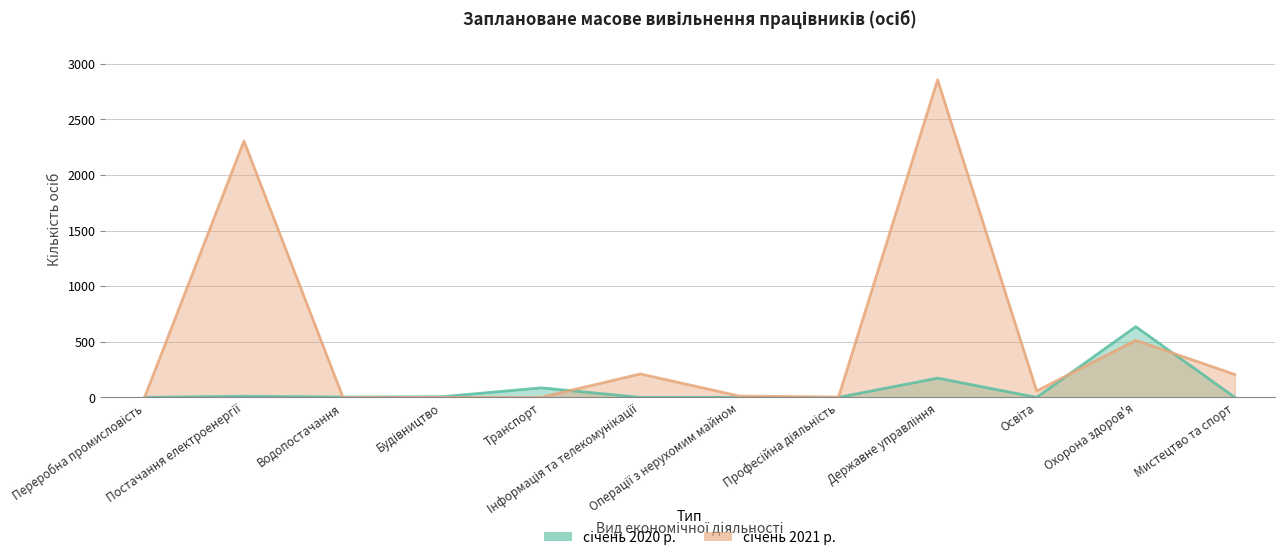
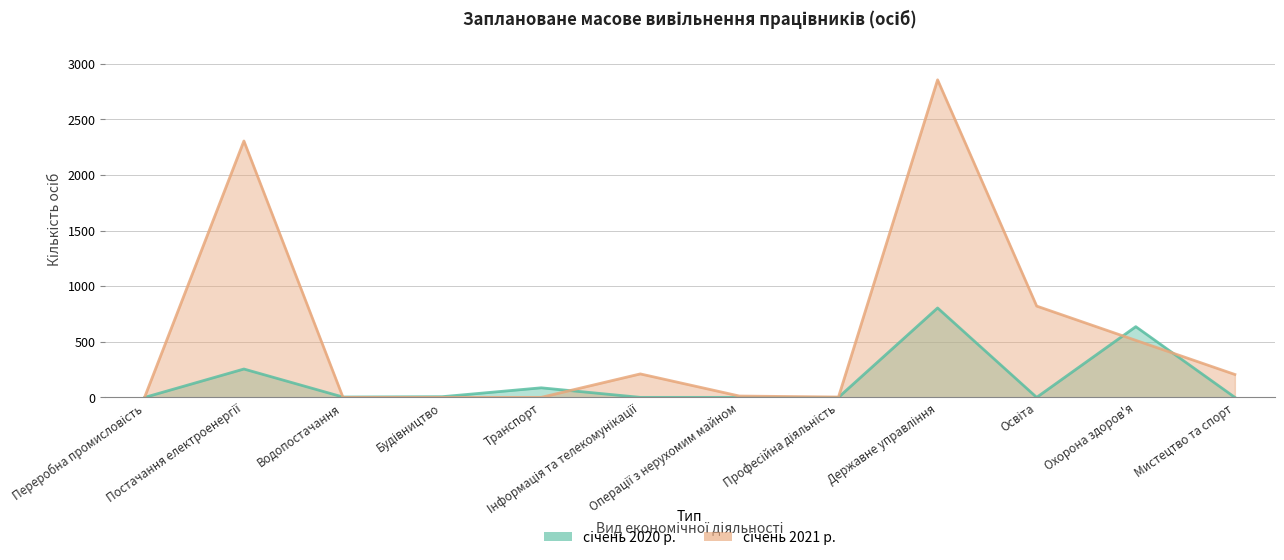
  {
    "січень 2020 р.": {
-     "Постачання електроенергії": 10,
+     "Постачання електроенергії": 260,
      "Транспорт": 90,
      "Інформація та телекомунікації": 0,
-     "Державне управління": 170,
+     "Державне управління": 800,
      "Освіта": 0,
      "Охорона здоров'я": 640,
      "Мистецтво та спорт": 0
    },
    "січень 2021 р.": {
      "Постачання електроенергії": 2310,
      "Транспорт": 0,
      "Інформація та телекомунікації": 210,
      "Державне управління": 2860,
-     "Освіта": 60,
+     "Освіта": 820,
      "Охорона здоров'я": 510,
      "Мистецтво та спорт": 210
    }
  }
